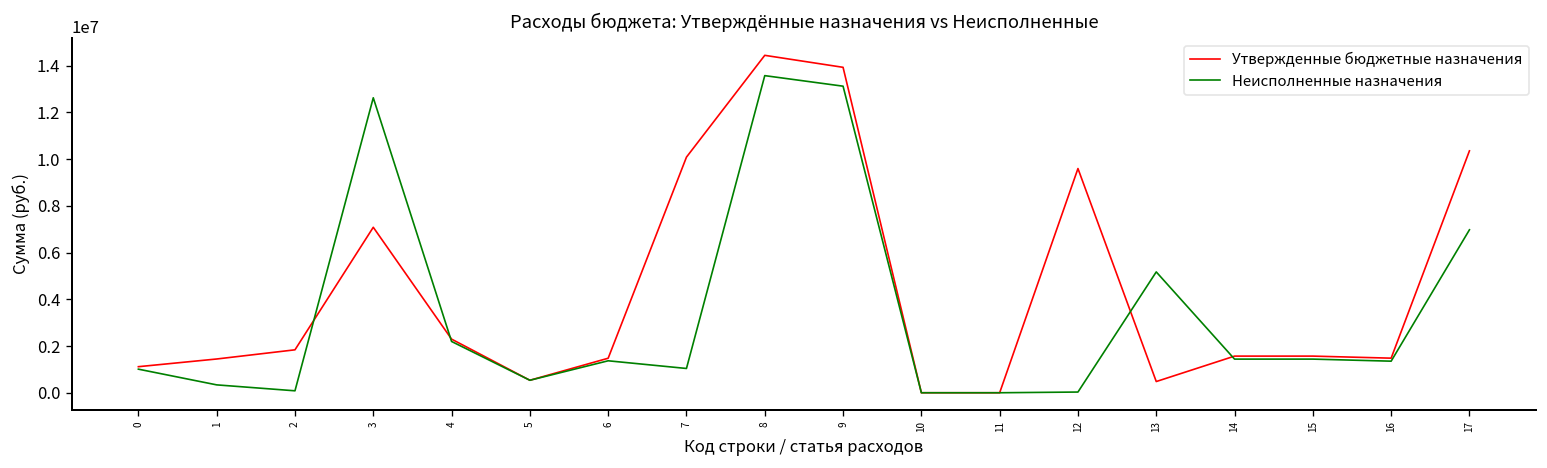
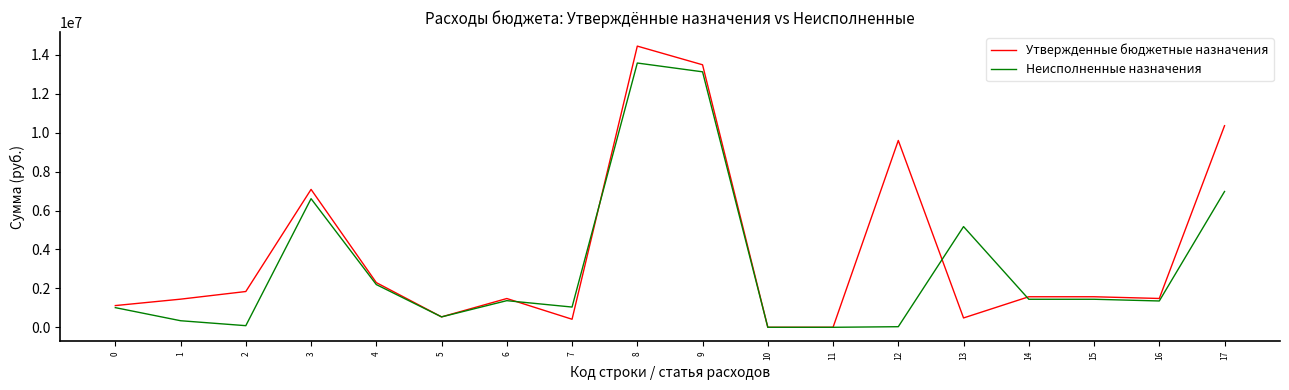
  {
    "Утвержденные бюджетные назначения": {
      "1": 1400000,
      "2": 1800000,
      "3": 7100000,
-     "7": 10100000,
+     "7": 400000,
      "8": 14400000,
-     "9": 13900000,
+     "9": 13500000,
      "12": 9600000,
      "13": 500000,
      "17": 10400000
    },
    "Неисполненные назначения": {
      "1": 300000,
      "2": 100000,
-     "3": 12600000,
+     "3": 6600000,
      "7": 1000000,
      "8": 13600000,
      "9": 13100000,
      "12": 0,
      "13": 5200000,
      "17": 7000000
    }
  }
